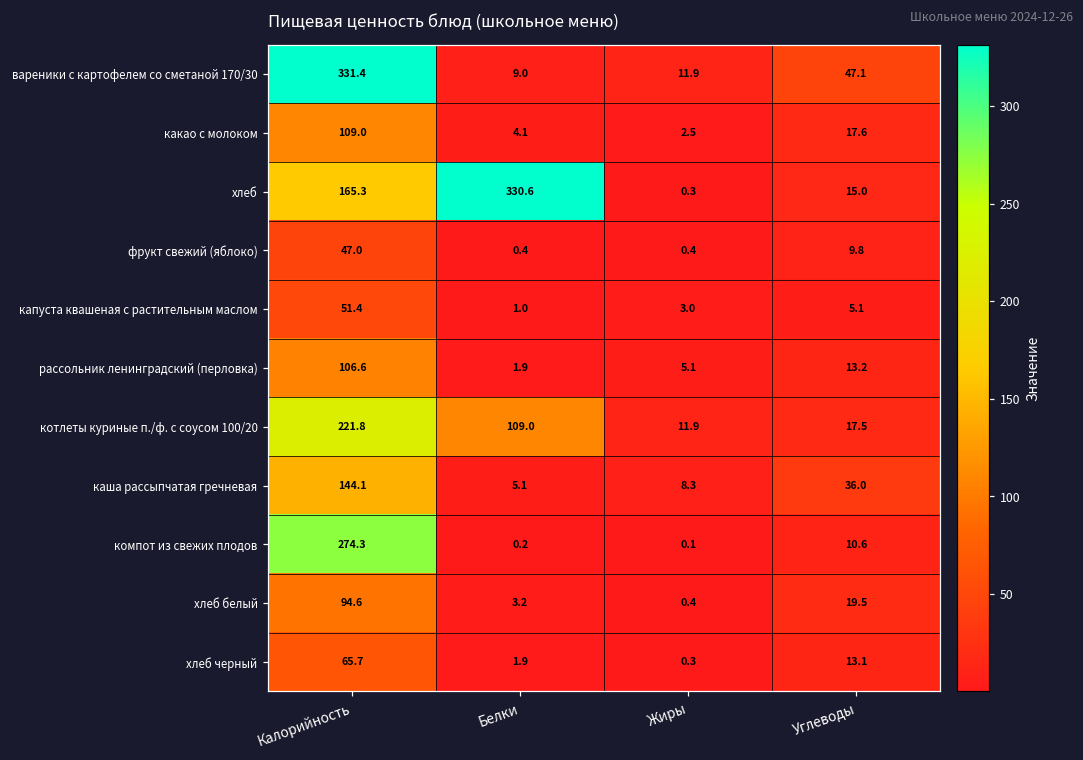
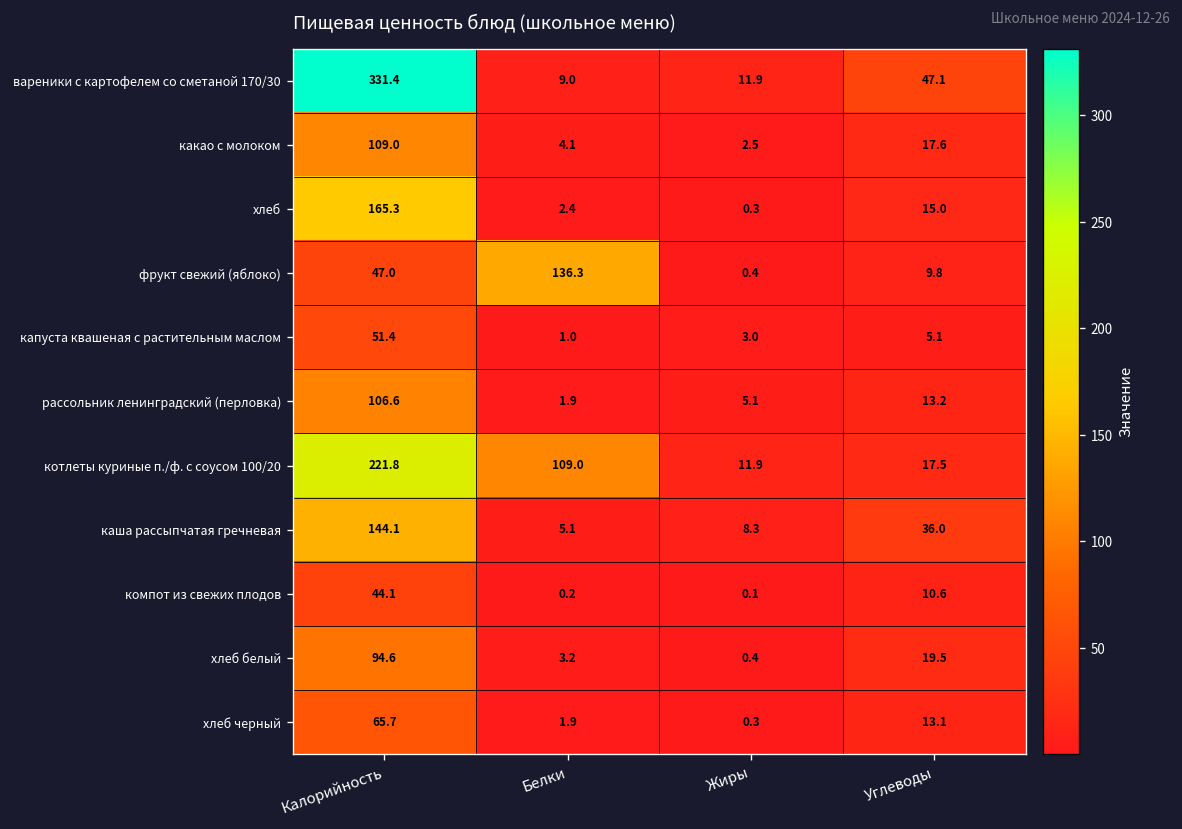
  {
    "вареники с картофелем со сметаной 170/30": {
      "Калорийность": 331.4,
      "Белки": 9.0,
      "Жиры": 11.9,
      "Углеводы": 47.1
    },
    "какао с молоком": {
      "Калорийность": 109.0,
      "Белки": 4.1,
      "Жиры": 2.5,
      "Углеводы": 17.6
    },
    "хлеб": {
      "Калорийность": 165.3,
-     "Белки": 330.6,
+     "Белки": 2.4,
      "Жиры": 0.3,
      "Углеводы": 15.0
    },
    "фрукт свежий (яблоко)": {
      "Калорийность": 47.0,
-     "Белки": 0.4,
+     "Белки": 136.3,
      "Жиры": 0.4,
      "Углеводы": 9.8
    },
    "капуста квашеная с растительным маслом": {
      "Калорийность": 51.4,
      "Белки": 1.0,
      "Жиры": 3.0,
      "Углеводы": 5.1
    },
    "рассольник ленинградский (перловка)": {
      "Калорийность": 106.6,
      "Белки": 1.9,
      "Жиры": 5.1,
      "Углеводы": 13.2
    },
    "котлеты куриные п./ф. с соусом 100/20": {
      "Калорийность": 221.8,
      "Белки": 109.0,
      "Жиры": 11.9,
      "Углеводы": 17.5
    },
    "каша рассыпчатая гречневая": {
      "Калорийность": 144.1,
      "Белки": 5.1,
      "Жиры": 8.3,
      "Углеводы": 36.0
    },
    "компот из свежих плодов": {
-     "Калорийность": 274.3,
+     "Калорийность": 44.1,
      "Белки": 0.2,
      "Жиры": 0.1,
      "Углеводы": 10.6
    },
    "хлеб белый": {
      "Калорийность": 94.6,
      "Белки": 3.2,
      "Жиры": 0.4,
      "Углеводы": 19.5
    },
    "хлеб черный": {
      "Калорийность": 65.7,
      "Белки": 1.9,
      "Жиры": 0.3,
      "Углеводы": 13.1
    }
  }
